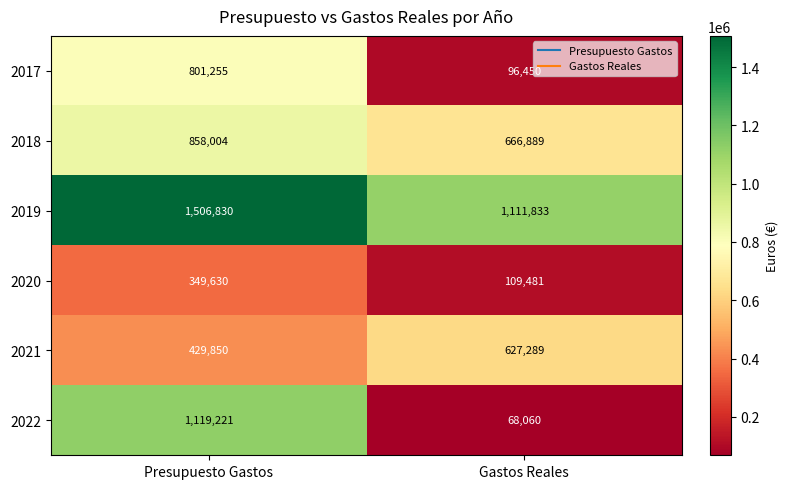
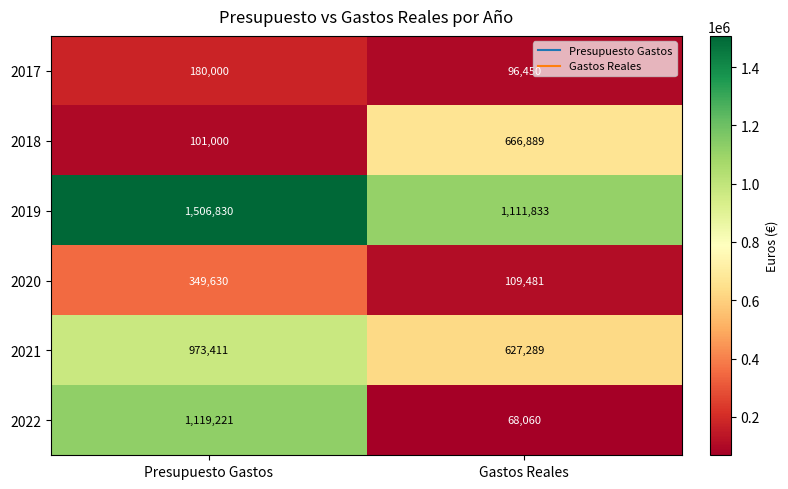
  {
    "2017": {
-     "Presupuesto Gastos": "801,255"
+     "Presupuesto Gastos": "180,000"
    },
    "2018": {
-     "Presupuesto Gastos": "858,004",
+     "Presupuesto Gastos": "101,000",
      "Gastos Reales": "666,889"
    },
    "2019": {
      "Presupuesto Gastos": "1,506,830",
      "Gastos Reales": "1,111,833"
    },
    "2020": {
      "Presupuesto Gastos": "349,630",
      "Gastos Reales": "109,481"
    },
    "2021": {
-     "Presupuesto Gastos": "429,850",
+     "Presupuesto Gastos": "973,411",
      "Gastos Reales": "627,289"
    },
    "2022": {
      "Presupuesto Gastos": "1,119,221",
      "Gastos Reales": "68,060"
    }
  }
